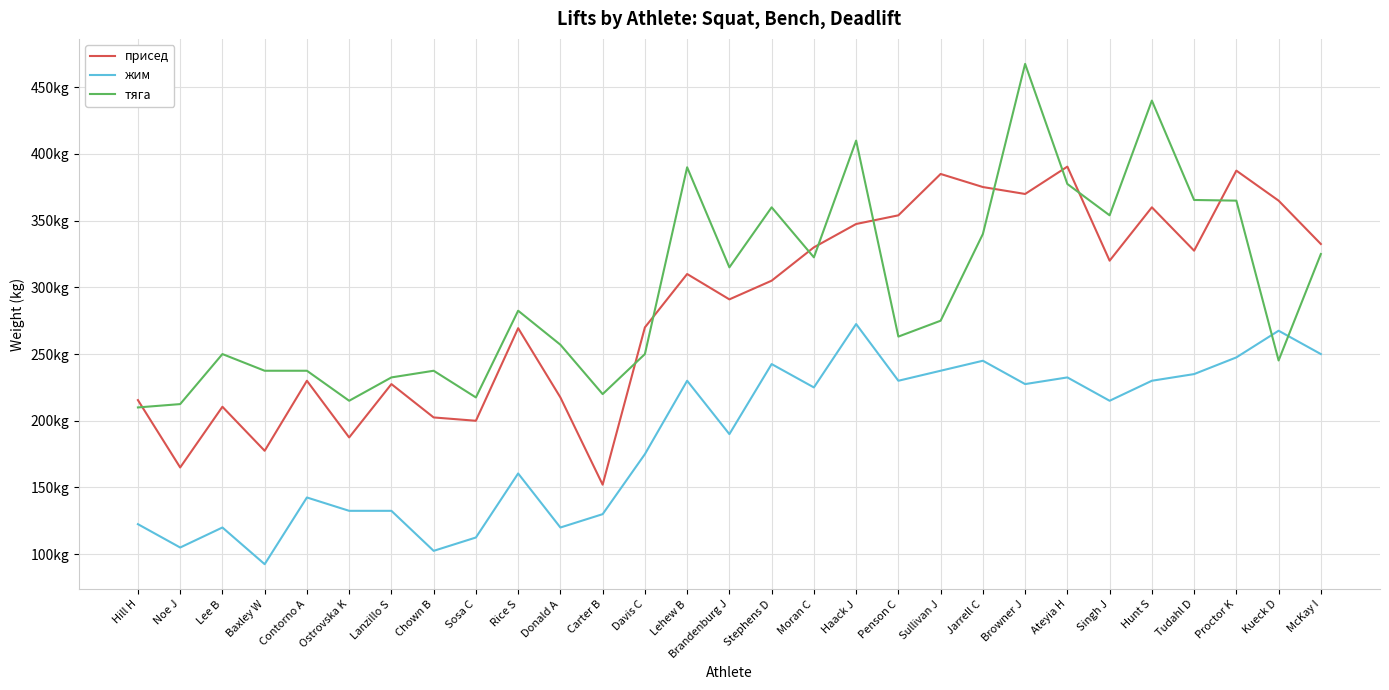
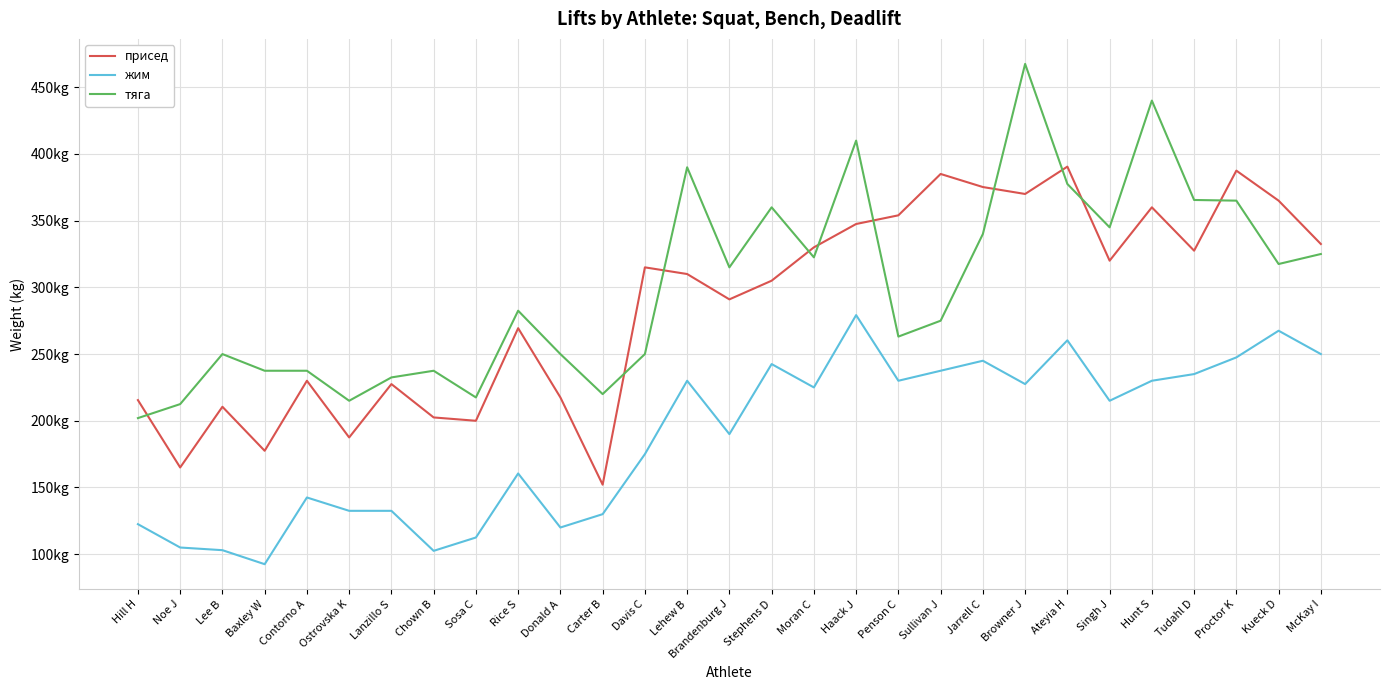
  {
    "присед": {
      "Hill H": "216kg",
      "Noe J": "165kg",
      "Lee B": "211kg",
      "Baxley W": "178kg",
      "Contorno A": "230kg",
      "Ostrovska K": "188kg",
      "Lanzillo S": "228kg",
      "Chown B": "203kg",
      "Sosa C": "200kg",
      "Rice S": "269kg",
      "Donald A": "218kg",
      "Carter B": "152kg",
-     "Davis C": "270kg",
+     "Davis C": "315kg",
      "Lehew B": "310kg",
      "Brandenburg J": "291kg",
      "Stephens D": "305kg",
      "Moran C": "330kg",
      "Haack J": "348kg",
      "Penson C": "354kg",
      "Sullivan J": "385kg",
      "Jarrell C": "375kg",
      "Browner J": "370kg",
      "Ateyia H": "391kg",
      "Singh J": "320kg",
      "Hunt S": "360kg",
      "Tudahl D": "328kg",
      "Proctor K": "388kg",
      "Kueck D": "365kg",
      "McKay I": "333kg"
    },
    "жим": {
      "Hill H": "123kg",
      "Noe J": "105kg",
-     "Lee B": "120kg",
+     "Lee B": "103kg",
      "Baxley W": "93kg",
      "Contorno A": "143kg",
      "Ostrovska K": "133kg",
      "Lanzillo S": "133kg",
      "Chown B": "103kg",
      "Sosa C": "113kg",
      "Rice S": "161kg",
      "Donald A": "120kg",
      "Carter B": "130kg",
      "Davis C": "175kg",
      "Lehew B": "230kg",
      "Brandenburg J": "190kg",
      "Stephens D": "243kg",
      "Moran C": "225kg",
-     "Haack J": "273kg",
+     "Haack J": "279kg",
      "Penson C": "230kg",
      "Sullivan J": "238kg",
      "Jarrell C": "245kg",
      "Browner J": "228kg",
-     "Ateyia H": "233kg",
+     "Ateyia H": "260kg",
      "Singh J": "215kg",
      "Hunt S": "230kg",
      "Tudahl D": "235kg",
      "Proctor K": "248kg",
      "Kueck D": "268kg",
      "McKay I": "250kg"
    },
    "тяга": {
-     "Hill H": "210kg",
+     "Hill H": "202kg",
      "Noe J": "213kg",
      "Lee B": "250kg",
      "Baxley W": "238kg",
      "Contorno A": "238kg",
      "Ostrovska K": "215kg",
      "Lanzillo S": "233kg",
      "Chown B": "238kg",
      "Sosa C": "218kg",
      "Rice S": "283kg",
-     "Donald A": "257kg",
+     "Donald A": "250kg",
      "Carter B": "220kg",
      "Davis C": "250kg",
      "Lehew B": "390kg",
      "Brandenburg J": "315kg",
      "Stephens D": "360kg",
      "Moran C": "323kg",
      "Haack J": "410kg",
      "Penson C": "263kg",
      "Sullivan J": "275kg",
      "Jarrell C": "340kg",
      "Browner J": "468kg",
      "Ateyia H": "378kg",
-     "Singh J": "354kg",
+     "Singh J": "345kg",
      "Hunt S": "440kg",
      "Tudahl D": "366kg",
      "Proctor K": "365kg",
-     "Kueck D": "245kg",
+     "Kueck D": "318kg",
      "McKay I": "325kg"
    }
  }
